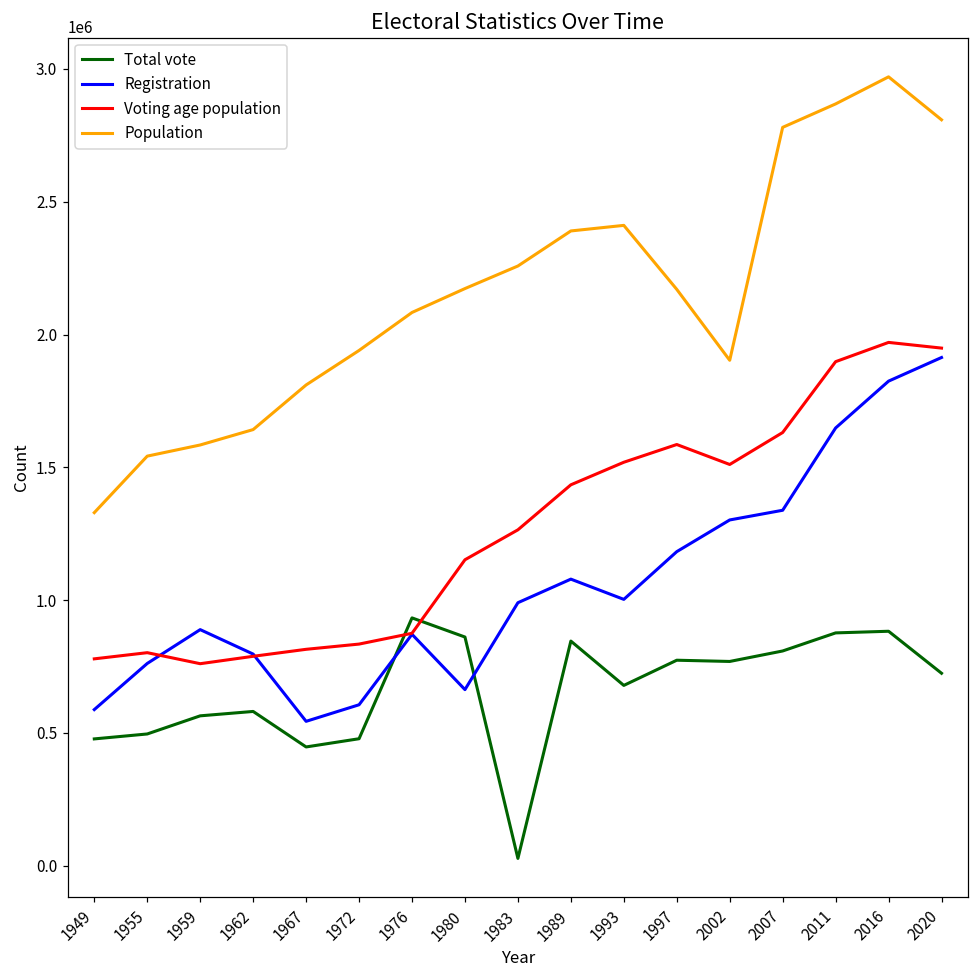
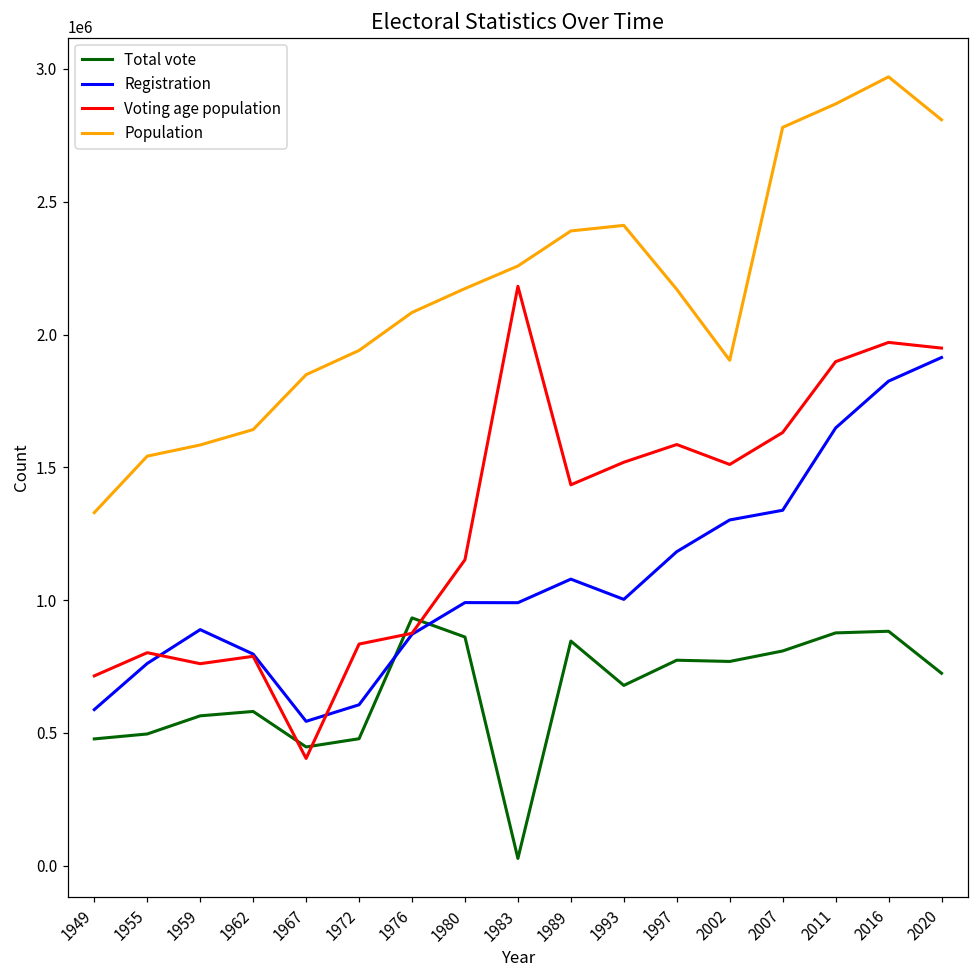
  {
    "Total vote": {
      "1949": 480000,
      "1955": 500000,
      "1959": 560000,
      "1962": 580000,
      "1967": 450000,
      "1972": 480000,
      "1976": 930000,
      "1980": 860000,
      "1983": 30000,
      "1989": 850000,
      "1993": 680000,
      "1997": 770000,
      "2002": 770000,
      "2007": 810000,
      "2011": 880000,
      "2016": 880000,
      "2020": 720000
    },
    "Registration": {
      "1949": 590000,
      "1955": 760000,
      "1959": 890000,
      "1967": 540000,
      "1972": 610000,
-     "1980": 660000,
+     "1980": 990000,
      "1983": 990000,
      "1989": 1080000,
      "1993": 1000000,
      "1997": 1180000,
      "2002": 1300000,
      "2007": 1340000,
      "2011": 1650000,
      "2016": 1820000,
      "2020": 1910000
    },
    "Voting age population": {
-     "1949": 780000,
+     "1949": 710000,
      "1955": 800000,
      "1959": 760000,
-     "1967": 810000,
+     "1967": 400000,
      "1972": 830000,
      "1980": 1150000,
-     "1983": 1260000,
+     "1983": 2180000,
      "1989": 1430000,
      "1993": 1520000,
      "1997": 1590000,
      "2002": 1510000,
      "2007": 1630000,
      "2011": 1900000,
      "2016": 1970000,
      "2020": 1950000
    },
    "Population": {
      "1949": 1330000,
      "1955": 1540000,
      "1959": 1580000,
      "1962": 1640000,
-     "1967": 1810000,
+     "1967": 1850000,
      "1972": 1940000,
      "1976": 2080000,
      "1980": 2170000,
      "1983": 2260000,
      "1989": 2390000,
      "1993": 2410000,
      "1997": 2170000,
      "2002": 1900000,
      "2007": 2780000,
      "2011": 2870000,
      "2016": 2970000,
      "2020": 2810000
    }
  }
